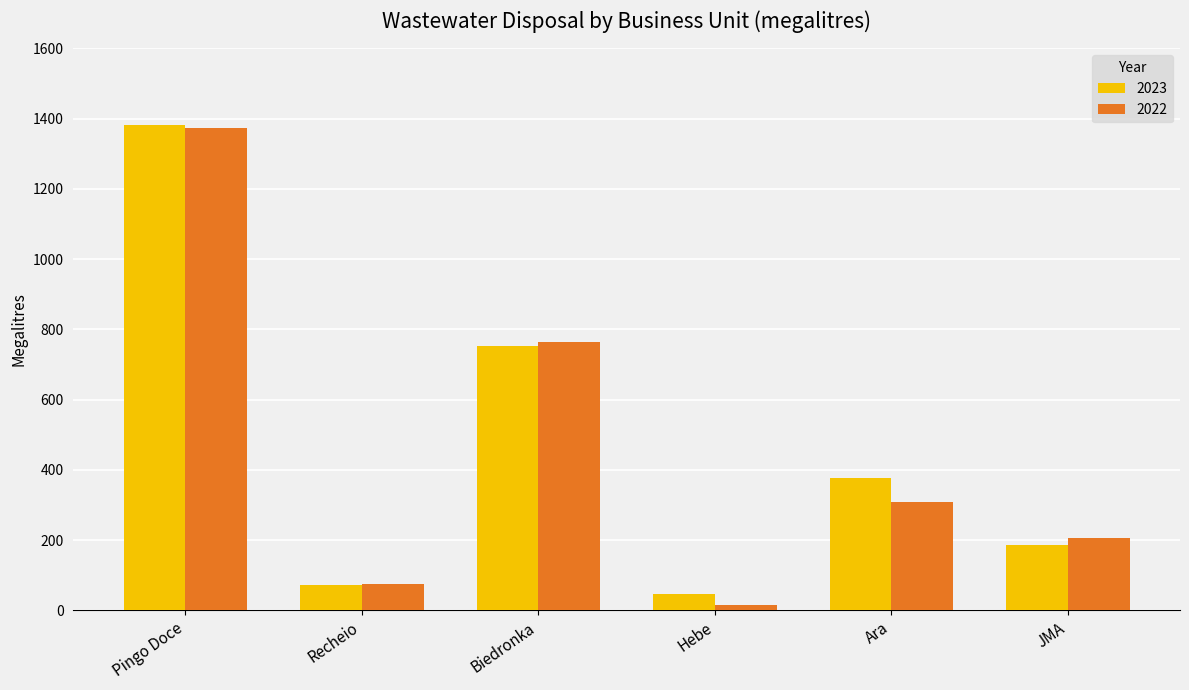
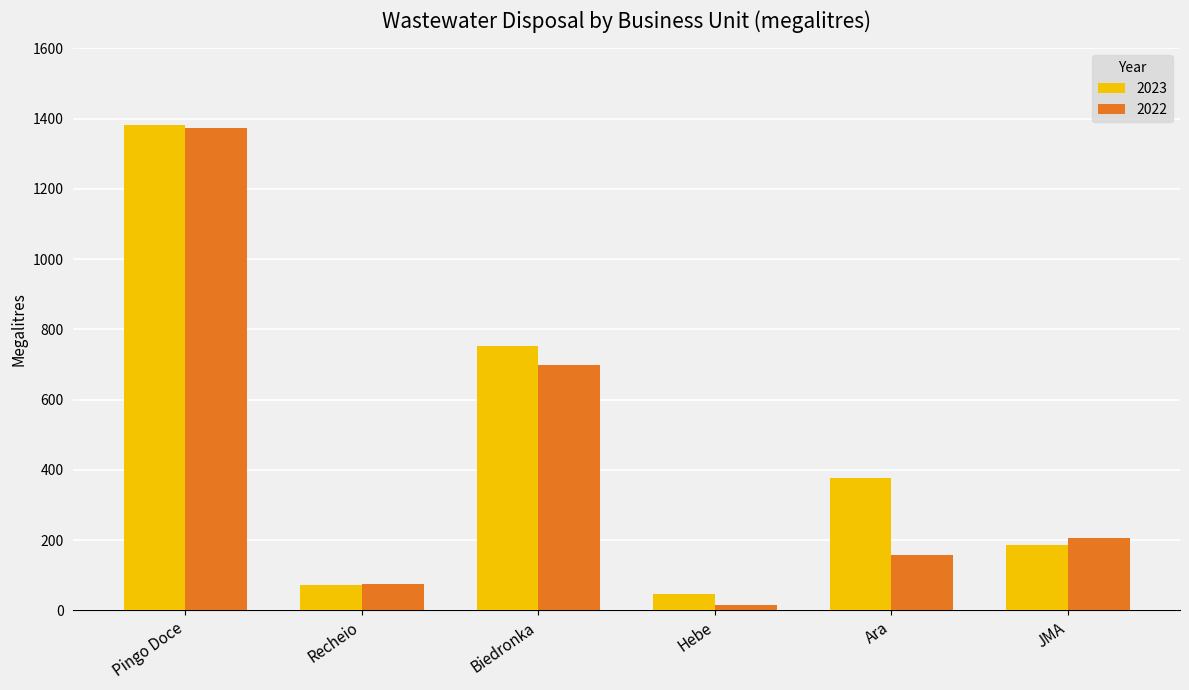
  {
    "2023": {
      "Pingo Doce": 1380,
      "Recheio": 70,
      "Biedronka": 750,
      "Hebe": 50,
      "Ara": 380,
      "JMA": 190
    },
    "2022": {
      "Pingo Doce": 1370,
      "Recheio": 70,
-     "Biedronka": 770,
+     "Biedronka": 700,
      "Hebe": 10,
-     "Ara": 310,
+     "Ara": 160,
      "JMA": 210
    }
  }
